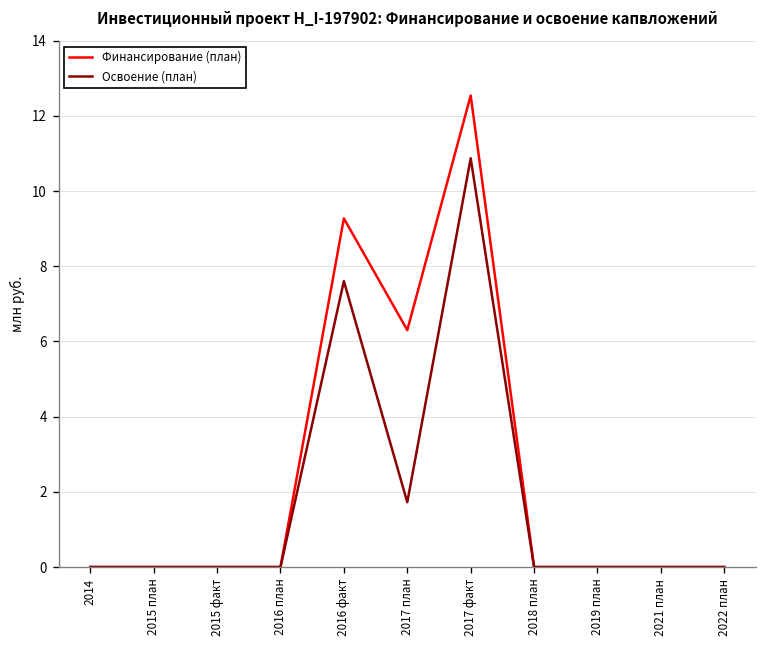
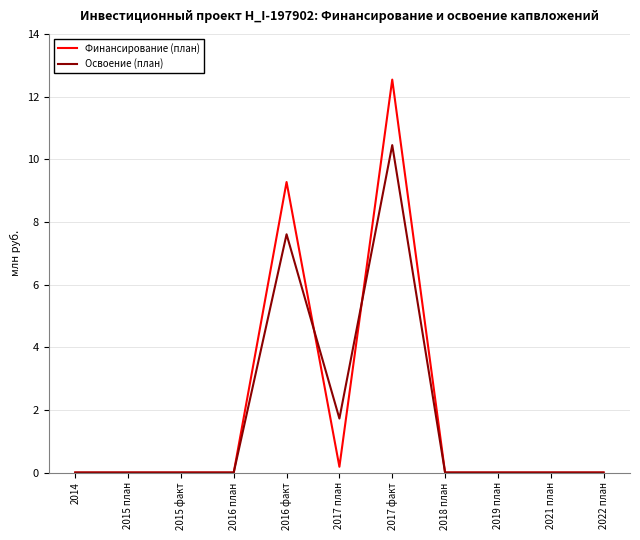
  {
    "Финансирование (план)": {
      "2016 факт": 9.3,
-     "2017 план": 6.3,
+     "2017 план": 0.2,
      "2017 факт": 12.5
    },
    "Освоение (план)": {
      "2016 факт": 7.6,
      "2017 план": 1.7,
-     "2017 факт": 10.9
+     "2017 факт": 10.5
    }
  }
